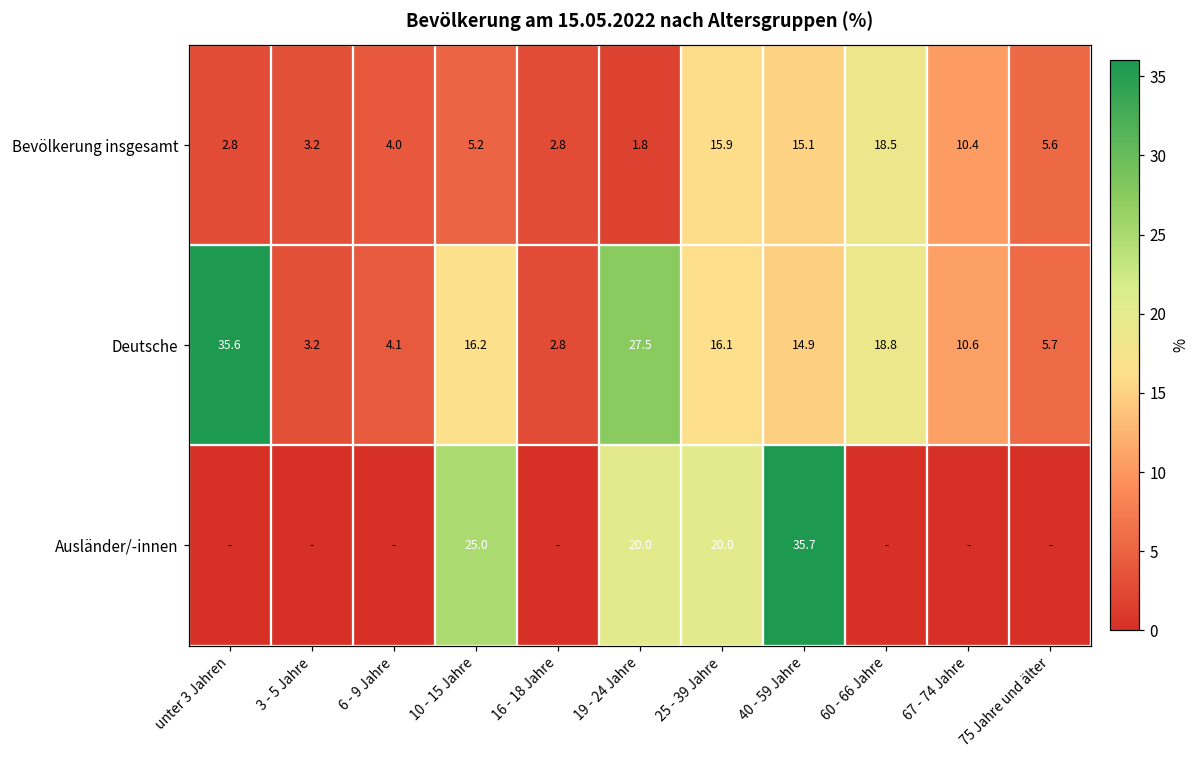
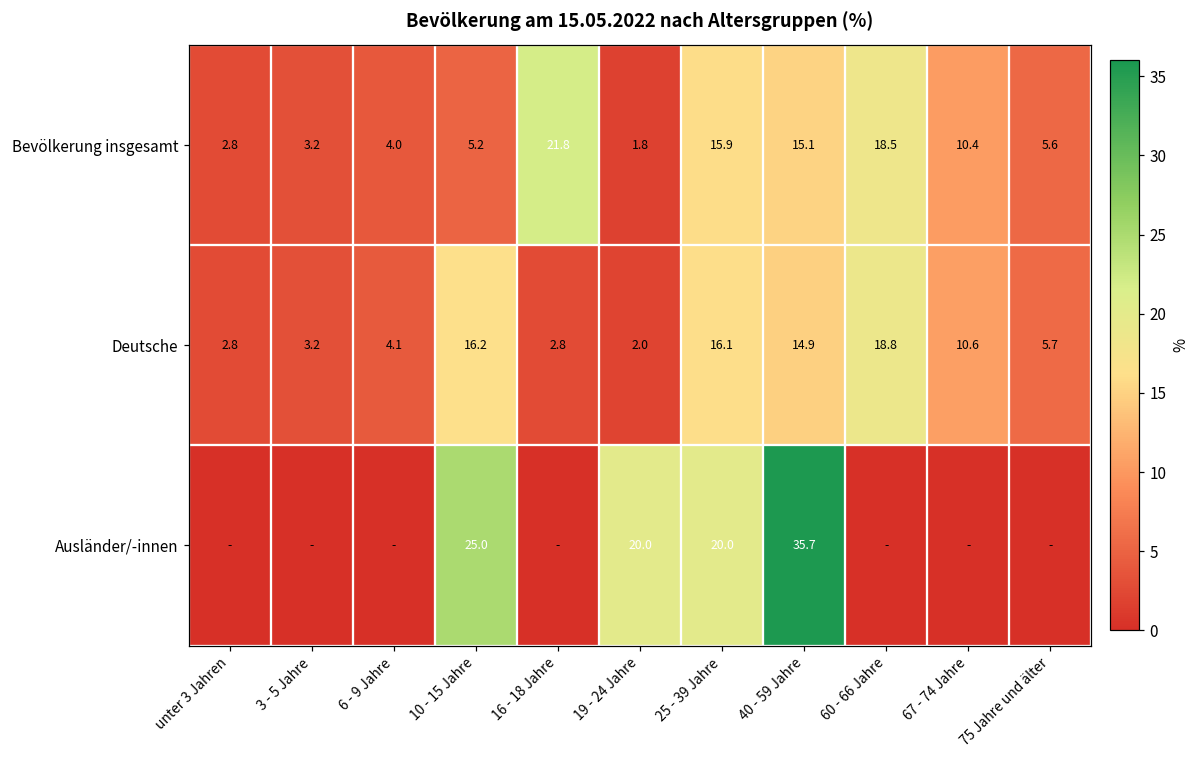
  {
    "Bevölkerung insgesamt": {
      "unter 3 Jahren": 2.8,
      "3 - 5 Jahre": 3.2,
      "6 - 9 Jahre": 4.0,
      "10 - 15 Jahre": 5.2,
-     "16 - 18 Jahre": 2.8,
+     "16 - 18 Jahre": 21.8,
      "19 - 24 Jahre": 1.8,
      "25 - 39 Jahre": 15.9,
      "40 - 59 Jahre": 15.1,
      "60 - 66 Jahre": 18.5,
      "67 - 74 Jahre": 10.4,
      "75 Jahre und älter": 5.6
    },
    "Deutsche": {
-     "unter 3 Jahren": 35.6,
+     "unter 3 Jahren": 2.8,
      "3 - 5 Jahre": 3.2,
      "6 - 9 Jahre": 4.1,
      "10 - 15 Jahre": 16.2,
      "16 - 18 Jahre": 2.8,
-     "19 - 24 Jahre": 27.5,
+     "19 - 24 Jahre": 2.0,
      "25 - 39 Jahre": 16.1,
      "40 - 59 Jahre": 14.9,
      "60 - 66 Jahre": 18.8,
      "67 - 74 Jahre": 10.6,
      "75 Jahre und älter": 5.7
    },
    "Ausländer/-innen": {
      "10 - 15 Jahre": 25.0,
      "19 - 24 Jahre": 20.0,
      "25 - 39 Jahre": 20.0,
      "40 - 59 Jahre": 35.7
    }
  }
